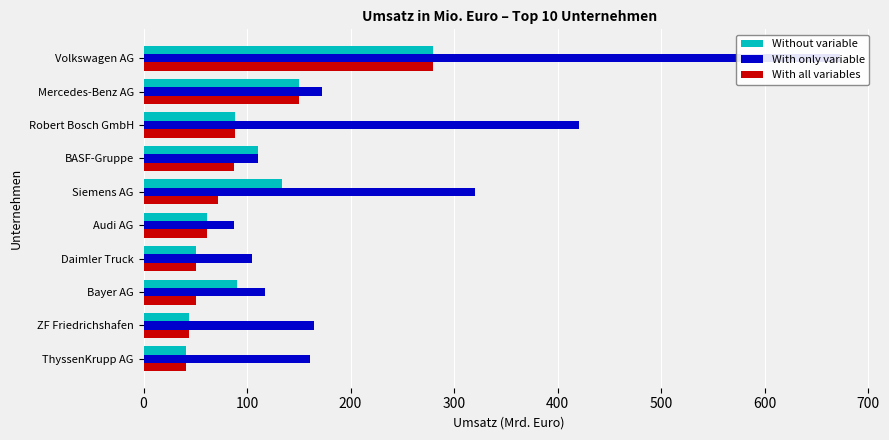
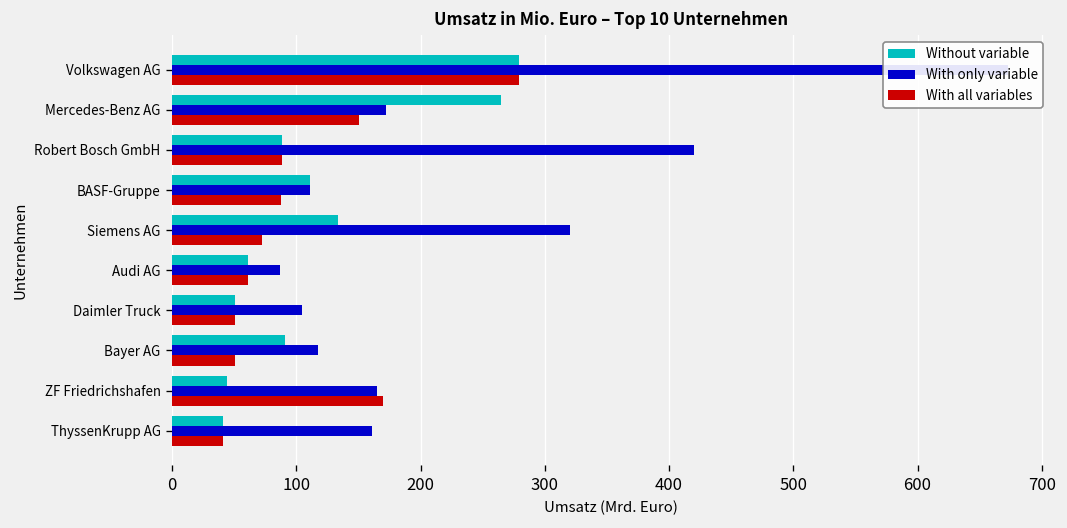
  {
    "Without variable": {
      "Volkswagen AG": 279,
-     "Mercedes-Benz AG": 150,
+     "Mercedes-Benz AG": 264,
      "Robert Bosch GmbH": 88,
      "BASF-Gruppe": 111,
      "Siemens AG": 134,
      "Audi AG": 61,
      "Daimler Truck": 51,
      "Bayer AG": 90,
      "ZF Friedrichshafen": 44,
      "ThyssenKrupp AG": 41
    },
    "With only variable": {
      "Mercedes-Benz AG": 172,
      "Robert Bosch GmbH": 420,
      "BASF-Gruppe": 111,
      "Siemens AG": 320,
      "Audi AG": 87,
      "Daimler Truck": 105,
      "Bayer AG": 117,
      "ZF Friedrichshafen": 165,
      "ThyssenKrupp AG": 161
    },
    "With all variables": {
      "Volkswagen AG": 279,
      "Mercedes-Benz AG": 150,
      "Robert Bosch GmbH": 88,
      "BASF-Gruppe": 87,
      "Siemens AG": 72,
      "Audi AG": 61,
      "Daimler Truck": 51,
      "Bayer AG": 51,
-     "ZF Friedrichshafen": 44,
+     "ZF Friedrichshafen": 170,
      "ThyssenKrupp AG": 41
    }
  }
